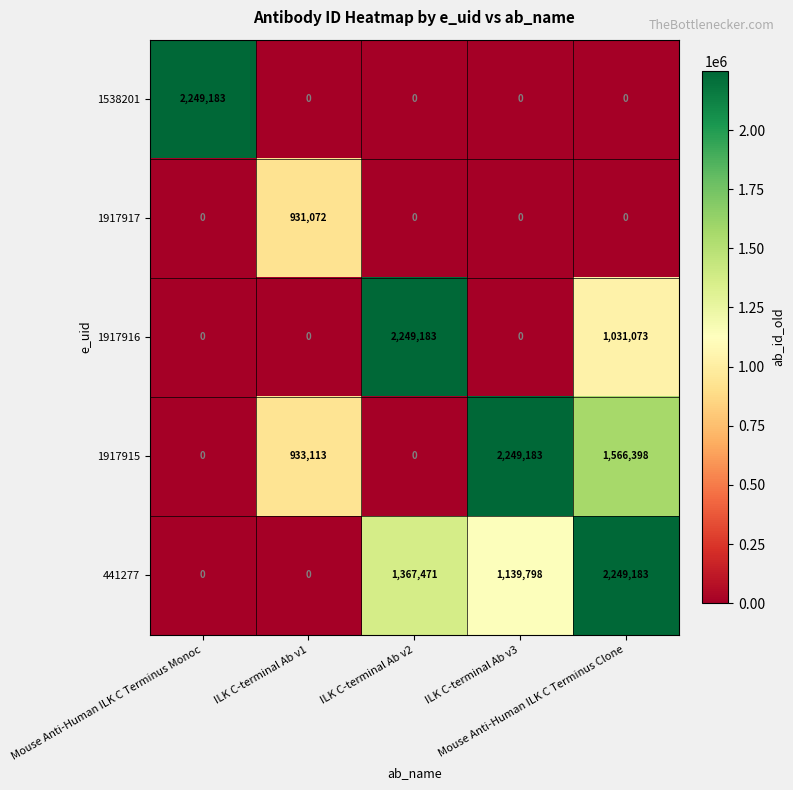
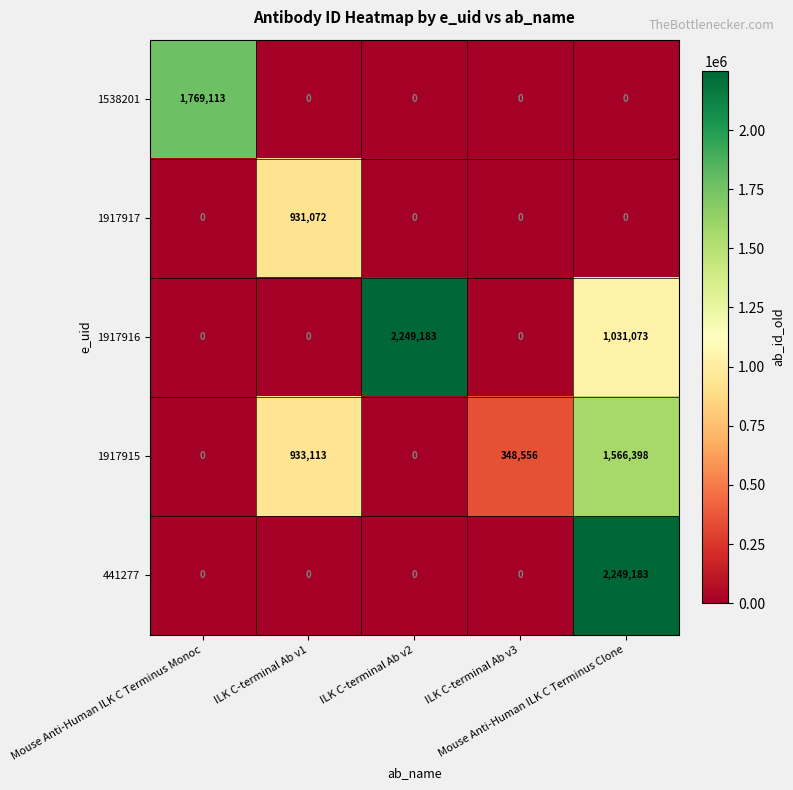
  {
    "1538201": {
-     "Mouse Anti-Human ILK C Terminus Monoc": "2,249,183",
+     "Mouse Anti-Human ILK C Terminus Monoc": "1,769,113",
      "ILK C-terminal Ab v1": "0",
      "ILK C-terminal Ab v2": "0",
      "ILK C-terminal Ab v3": "0",
      "Mouse Anti-Human ILK C Terminus Clone": "0"
    },
    "1917917": {
      "Mouse Anti-Human ILK C Terminus Monoc": "0",
      "ILK C-terminal Ab v1": "931,072",
      "ILK C-terminal Ab v2": "0",
      "ILK C-terminal Ab v3": "0",
      "Mouse Anti-Human ILK C Terminus Clone": "0"
    },
    "1917916": {
      "Mouse Anti-Human ILK C Terminus Monoc": "0",
      "ILK C-terminal Ab v1": "0",
      "ILK C-terminal Ab v2": "2,249,183",
      "ILK C-terminal Ab v3": "0",
      "Mouse Anti-Human ILK C Terminus Clone": "1,031,073"
    },
    "1917915": {
      "Mouse Anti-Human ILK C Terminus Monoc": "0",
      "ILK C-terminal Ab v1": "933,113",
      "ILK C-terminal Ab v2": "0",
-     "ILK C-terminal Ab v3": "2,249,183",
+     "ILK C-terminal Ab v3": "348,556",
      "Mouse Anti-Human ILK C Terminus Clone": "1,566,398"
    },
    "441277": {
      "Mouse Anti-Human ILK C Terminus Monoc": "0",
      "ILK C-terminal Ab v1": "0",
-     "ILK C-terminal Ab v2": "1,367,471",
-     "ILK C-terminal Ab v3": "1,139,798",
+     "ILK C-terminal Ab v2": "0",
+     "ILK C-terminal Ab v3": "0",
      "Mouse Anti-Human ILK C Terminus Clone": "2,249,183"
    }
  }
